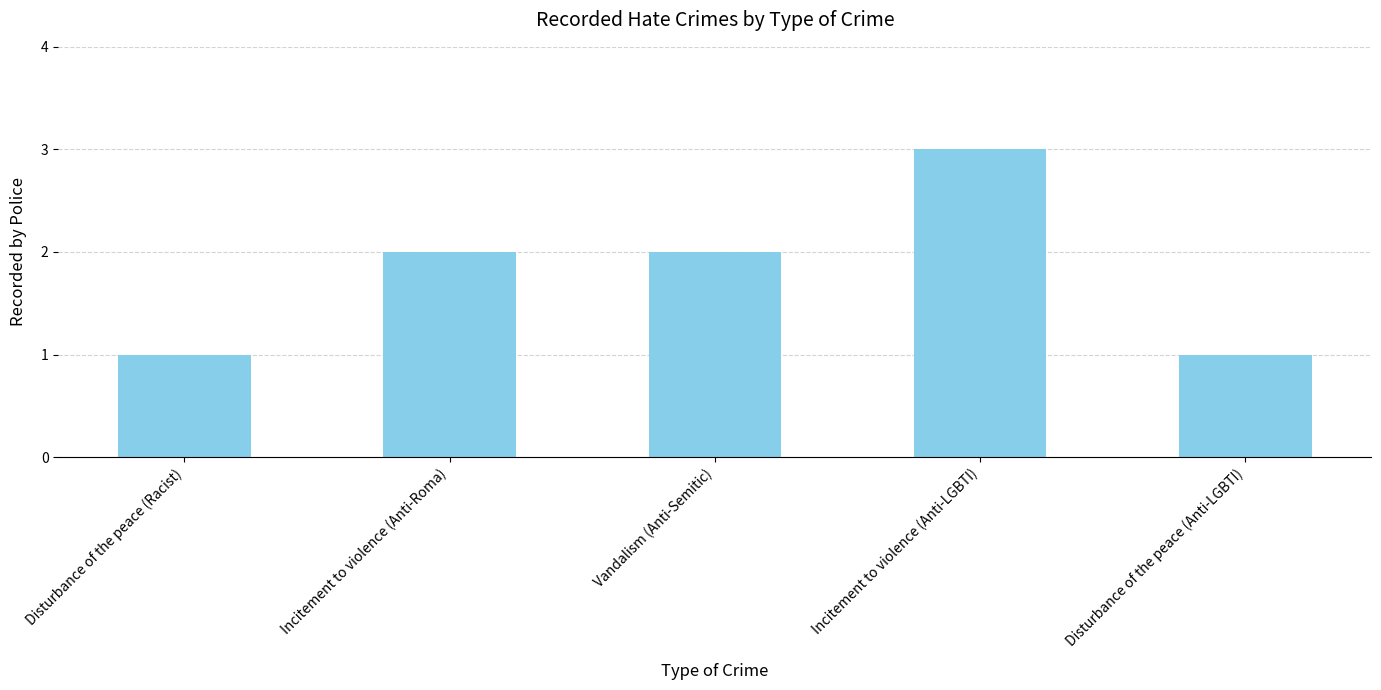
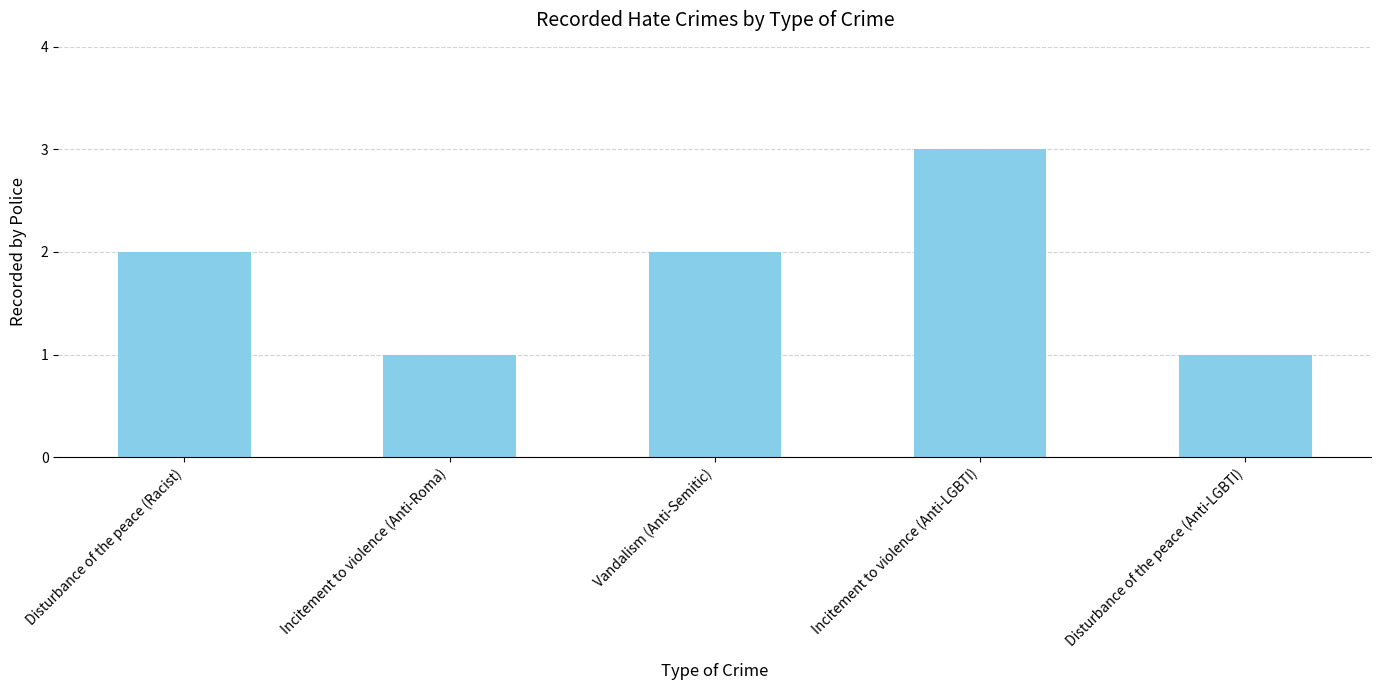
  {
-   "Disturbance of the peace (Racist)": 1,
-   "Incitement to violence (Anti-Roma)": 2,
+   "Disturbance of the peace (Racist)": 2,
+   "Incitement to violence (Anti-Roma)": 1,
    "Vandalism (Anti-Semitic)": 2,
    "Incitement to violence (Anti-LGBTI)": 3,
    "Disturbance of the peace (Anti-LGBTI)": 1
  }
